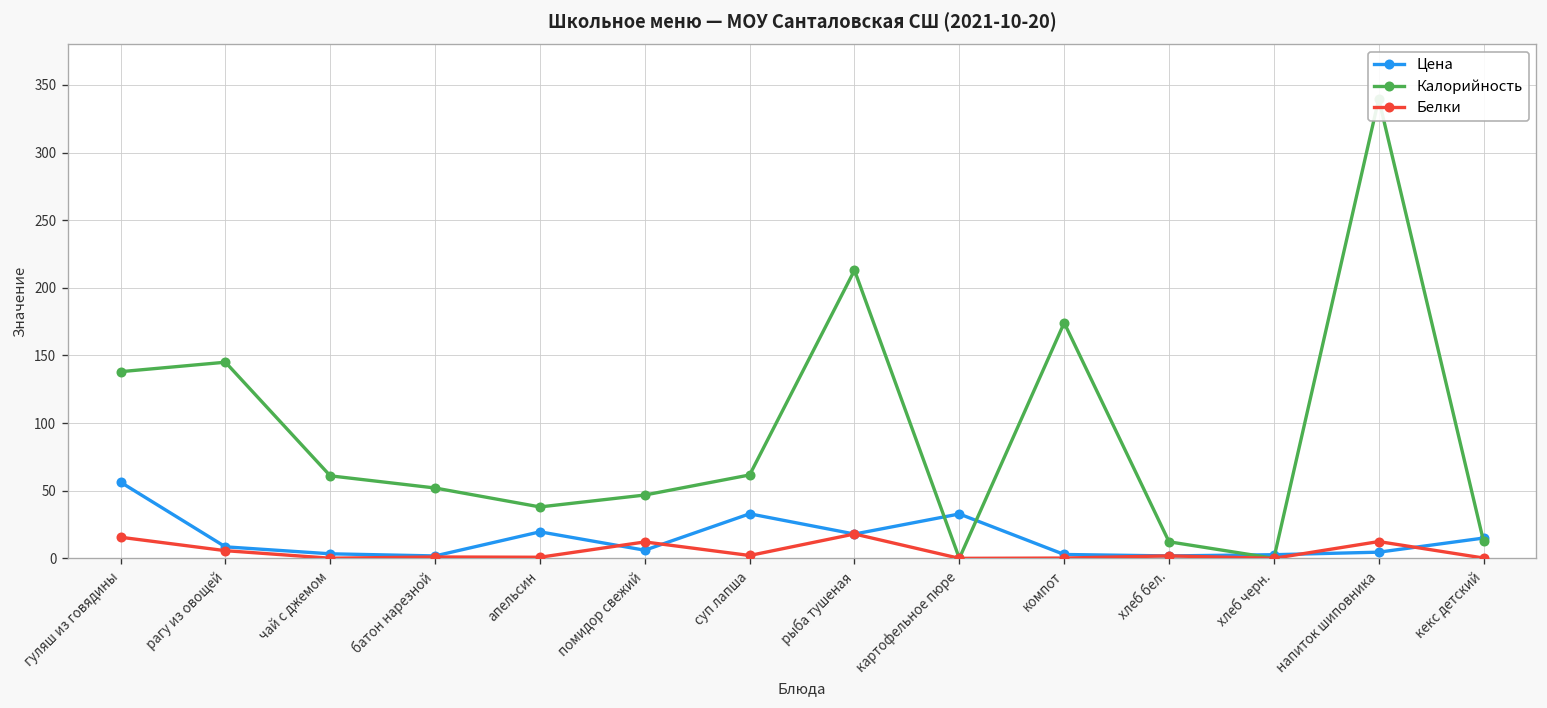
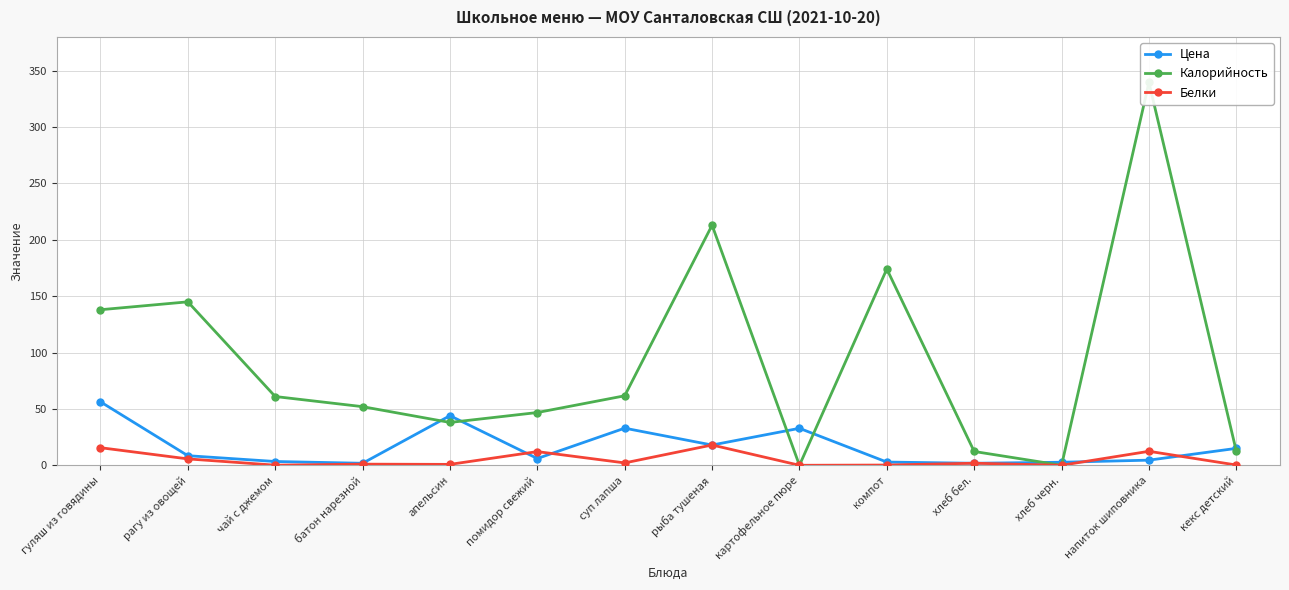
  {
    "Цена": {
      "гуляш из говядины": 56,
      "рагу из овощей": 9,
      "чай с джемом": 3,
-     "апельсин": 20,
+     "апельсин": 44,
      "помидор свежий": 6,
      "суп лапша": 33,
      "картофельное пюре": 33,
      "компот": 3,
      "хлеб черн.": 3,
      "напиток шиповника": 5,
      "кекс детский": 15
    },
    "Калорийность": {
      "гуляш из говядины": 138,
      "рагу из овощей": 145,
      "чай с джемом": 61,
      "батон нарезной": 52,
      "апельсин": 38,
      "помидор свежий": 47,
      "суп лапша": 62,
      "рыба тушеная": 213,
      "компот": 174,
      "хлеб бел.": 12,
      "кекс детский": 13
    },
    "Белки": {
      "гуляш из говядины": 16,
      "рагу из овощей": 6,
      "чай с джемом": 0,
      "апельсин": 1,
      "помидор свежий": 12,
      "суп лапша": 2,
      "компот": 0,
      "напиток шиповника": 12,
      "кекс детский": 0
    }
  }
